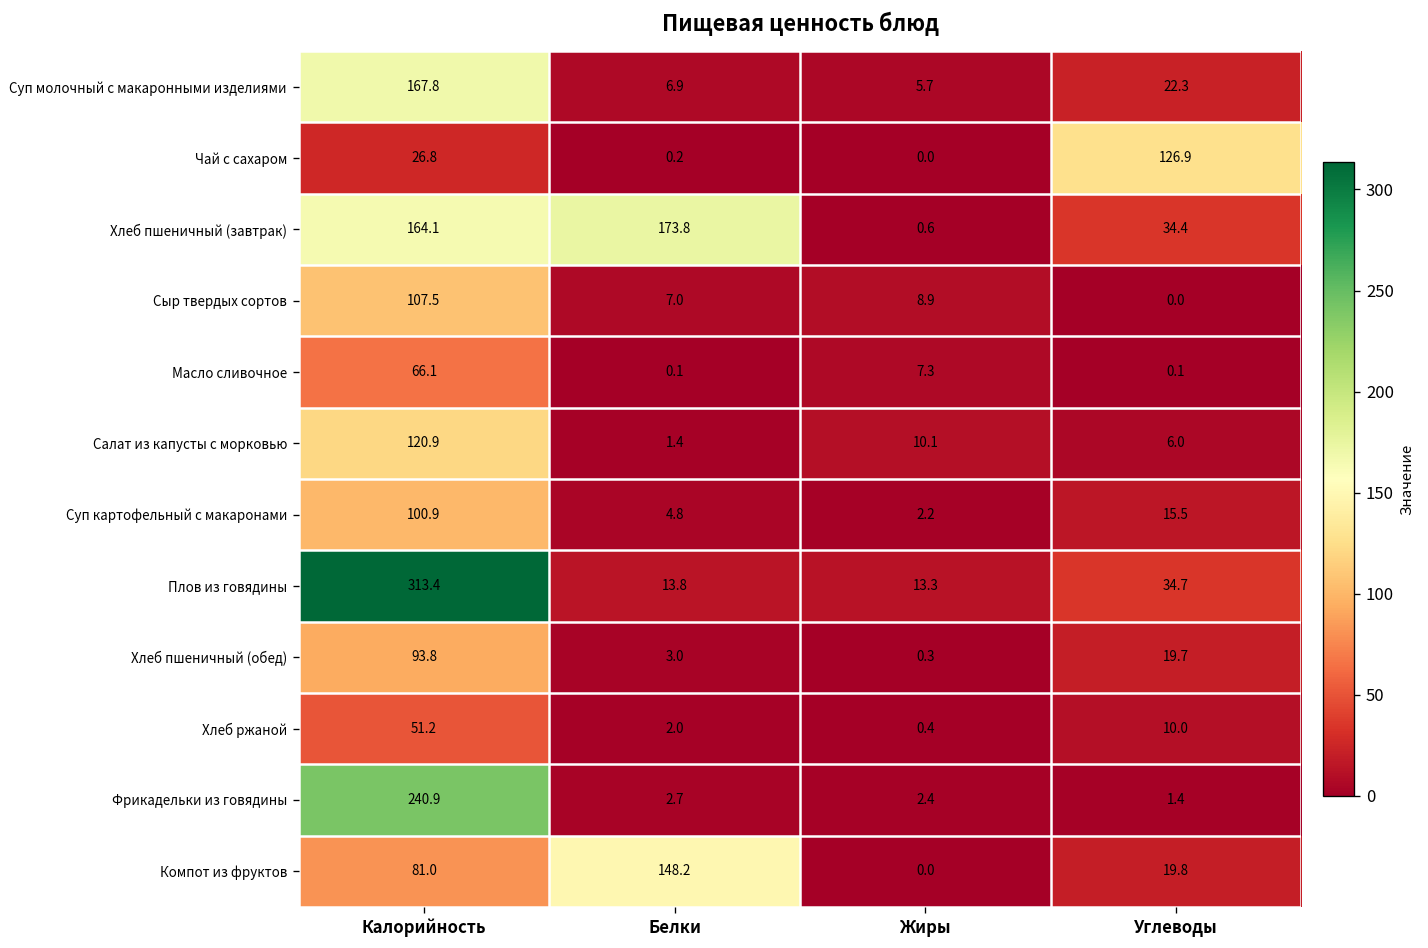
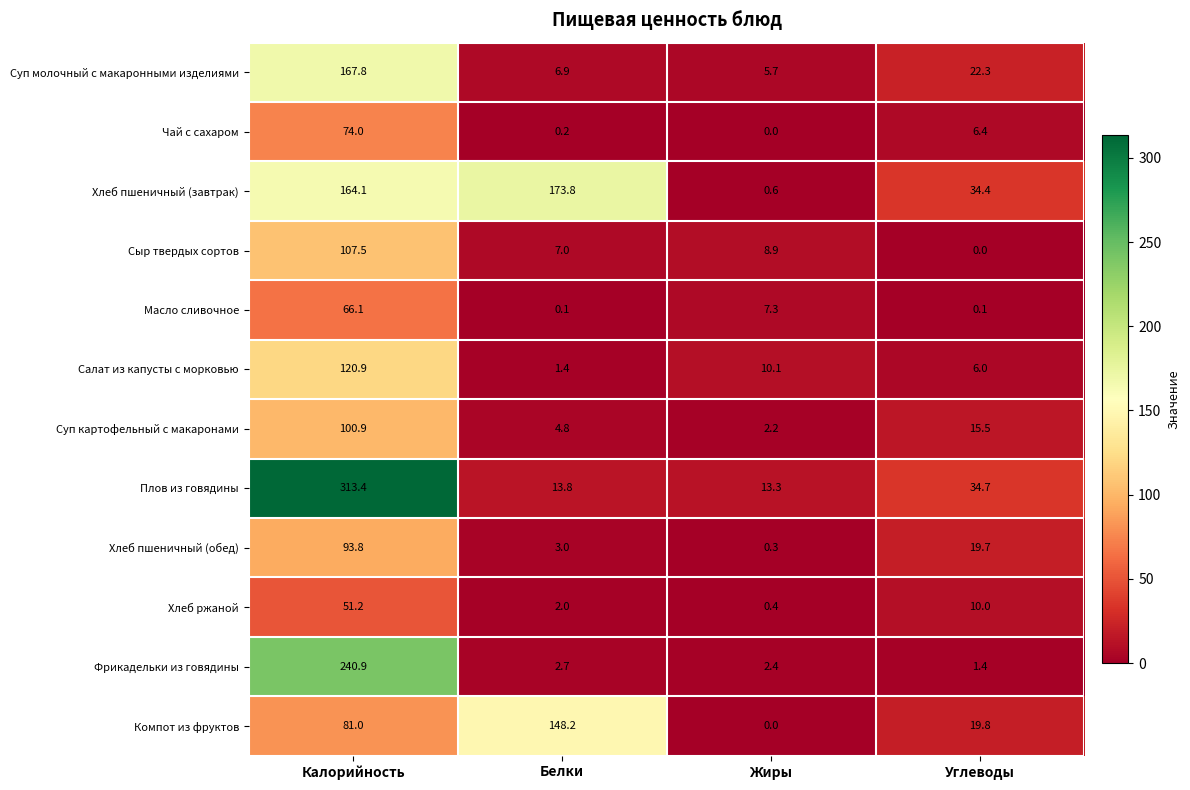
  {
    "Суп молочный с макаронными изделиями": {
      "Калорийность": 167.8,
      "Белки": 6.9,
      "Жиры": 5.7,
      "Углеводы": 22.3
    },
    "Чай с сахаром": {
-     "Калорийность": 26.8,
+     "Калорийность": 74.0,
      "Белки": 0.2,
      "Жиры": 0.0,
-     "Углеводы": 126.9
+     "Углеводы": 6.4
    },
    "Хлеб пшеничный (завтрак)": {
      "Калорийность": 164.1,
      "Белки": 173.8,
      "Жиры": 0.6,
      "Углеводы": 34.4
    },
    "Сыр твердых сортов": {
      "Калорийность": 107.5,
      "Белки": 7.0,
      "Жиры": 8.9,
      "Углеводы": 0.0
    },
    "Масло сливочное": {
      "Калорийность": 66.1,
      "Белки": 0.1,
      "Жиры": 7.3,
      "Углеводы": 0.1
    },
    "Салат из капусты с морковью": {
      "Калорийность": 120.9,
      "Белки": 1.4,
      "Жиры": 10.1,
      "Углеводы": 6.0
    },
    "Суп картофельный с макаронами": {
      "Калорийность": 100.9,
      "Белки": 4.8,
      "Жиры": 2.2,
      "Углеводы": 15.5
    },
    "Плов из говядины": {
      "Калорийность": 313.4,
      "Белки": 13.8,
      "Жиры": 13.3,
      "Углеводы": 34.7
    },
    "Хлеб пшеничный (обед)": {
      "Калорийность": 93.8,
      "Белки": 3.0,
      "Жиры": 0.3,
      "Углеводы": 19.7
    },
    "Хлеб ржаной": {
      "Калорийность": 51.2,
      "Белки": 2.0,
      "Жиры": 0.4,
      "Углеводы": 10.0
    },
    "Фрикадельки из говядины": {
      "Калорийность": 240.9,
      "Белки": 2.7,
      "Жиры": 2.4,
      "Углеводы": 1.4
    },
    "Компот из фруктов": {
      "Калорийность": 81.0,
      "Белки": 148.2,
      "Жиры": 0.0,
      "Углеводы": 19.8
    }
  }
